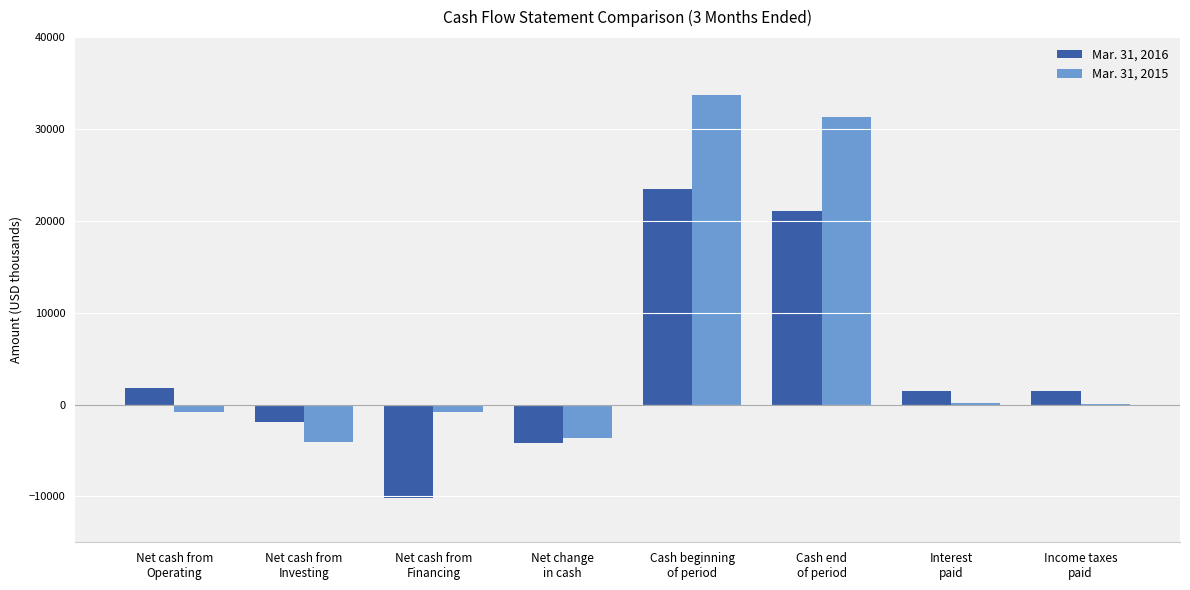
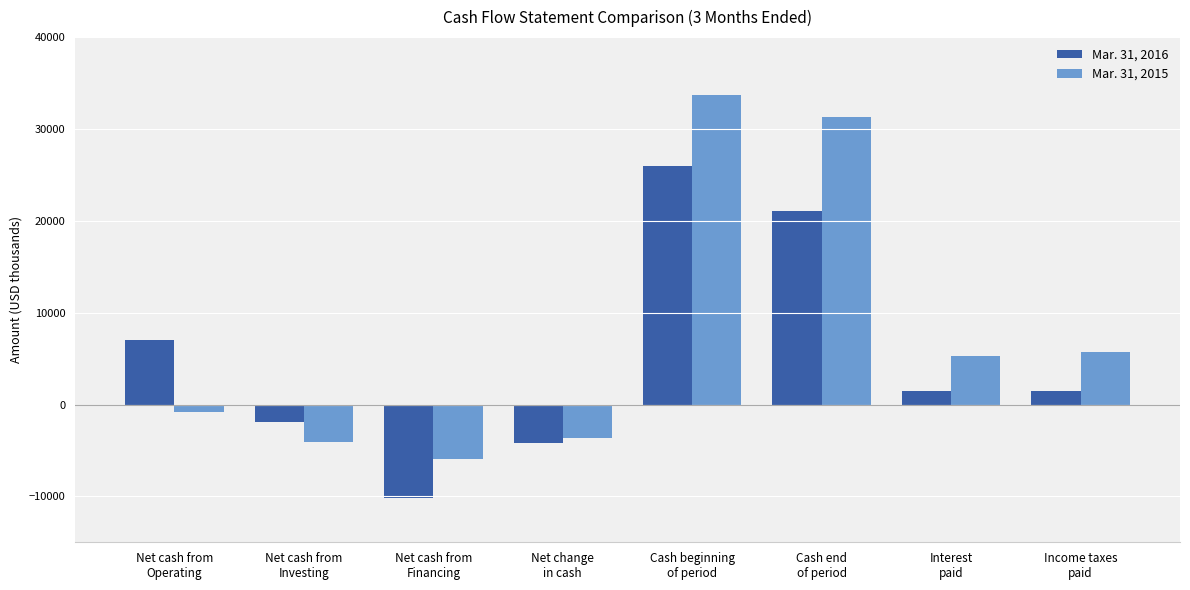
  {
    "Mar. 31, 2016": {
-     "Net cash from Operating": 2000,
+     "Net cash from Operating": 7000,
      "Net cash from Investing": -2000,
      "Net cash from Financing": -10000,
      "Net change in cash": -4000,
-     "Cash beginning of period": 23000,
+     "Cash beginning of period": 26000,
      "Cash end of period": 21000,
      "Interest paid": 1000,
      "Income taxes paid": 1000
    },
    "Mar. 31, 2015": {
      "Net cash from Operating": -1000,
      "Net cash from Investing": -4000,
-     "Net cash from Financing": -1000,
+     "Net cash from Financing": -6000,
      "Net change in cash": -4000,
      "Cash beginning of period": 34000,
      "Cash end of period": 31000,
-     "Interest paid": 0,
-     "Income taxes paid": 0
+     "Interest paid": 5000,
+     "Income taxes paid": 6000
    }
  }
